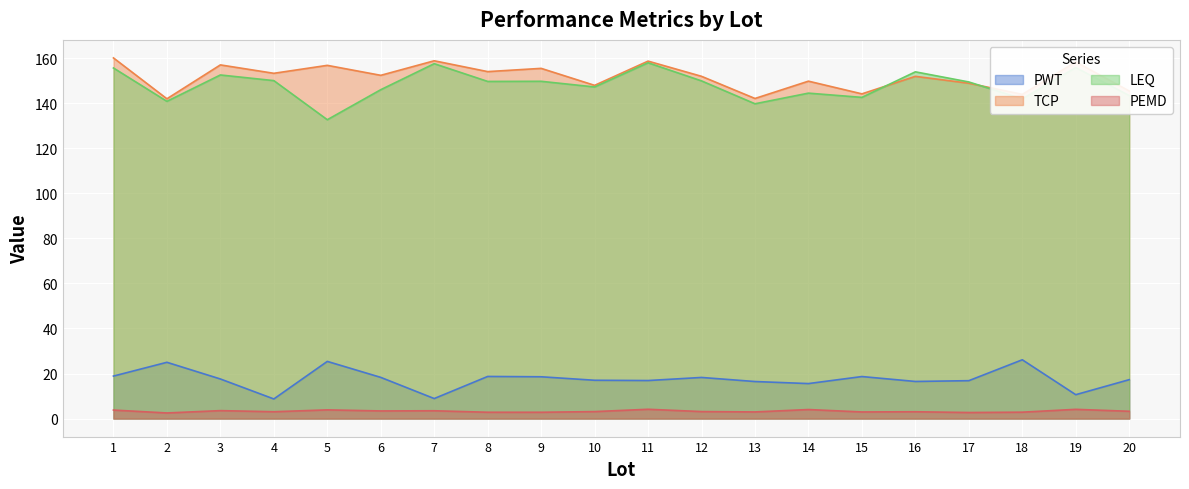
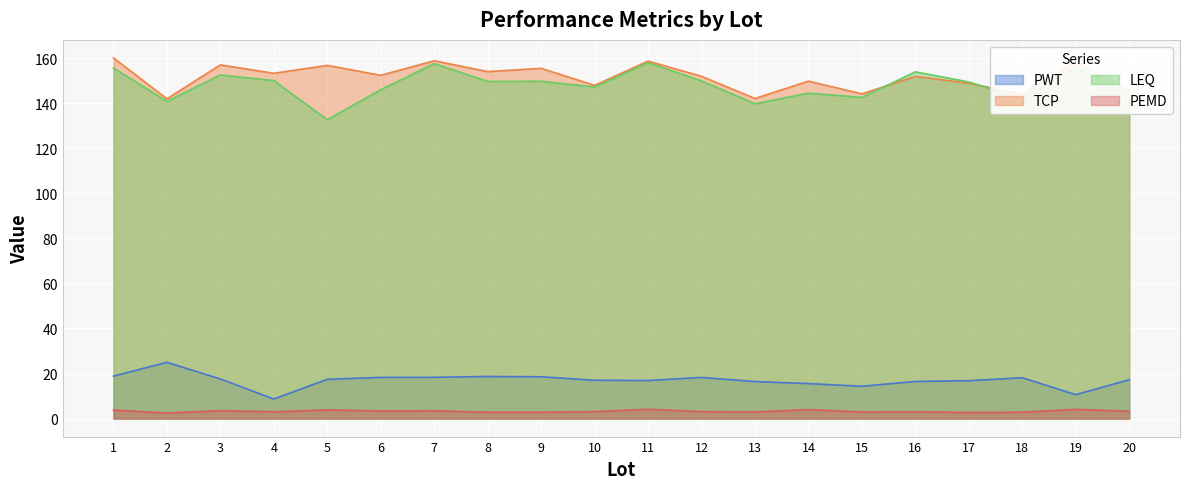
  {
    "PWT": {
      "1": 19,
      "2": 25,
      "3": 18,
      "4": 9,
-     "5": 25,
+     "5": 17,
      "6": 18,
-     "7": 9,
+     "7": 18,
      "8": 19,
      "9": 19,
      "10": 17,
      "11": 17,
      "12": 18,
      "13": 16,
      "14": 16,
-     "15": 19,
+     "15": 14,
      "16": 16,
      "17": 17,
-     "18": 26,
+     "18": 18,
      "19": 11,
      "20": 17
    },
    "LEQ": {
      "1": 156,
      "3": 153,
      "4": 150,
      "5": 133,
      "6": 146,
      "7": 158,
      "8": 150,
      "9": 150,
      "12": 150,
      "13": 140,
      "14": 145,
      "15": 143,
      "16": 154
    }
  }
